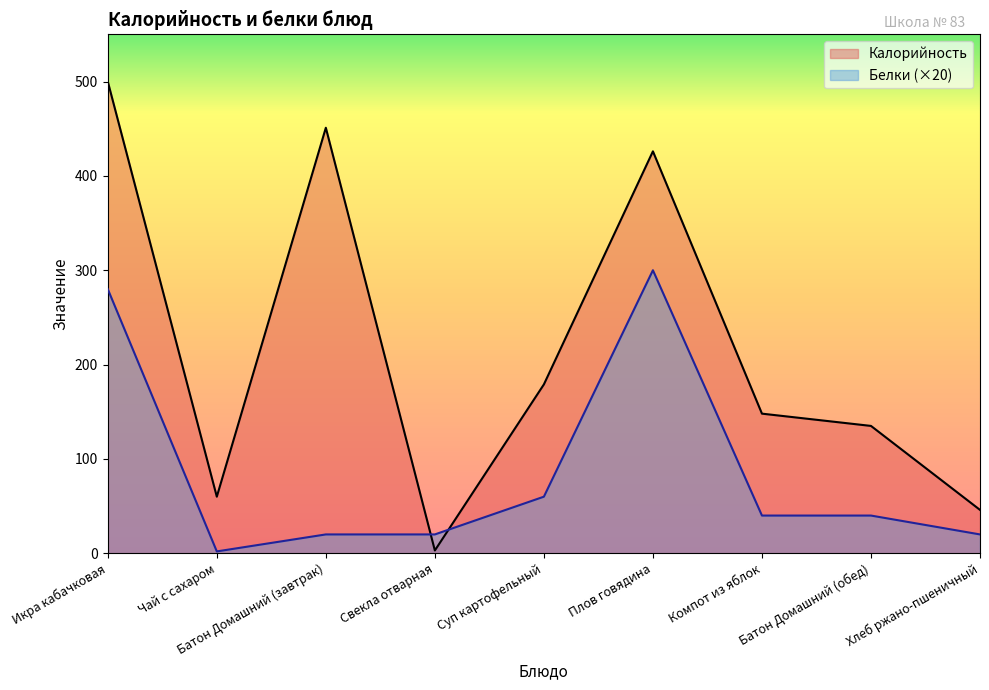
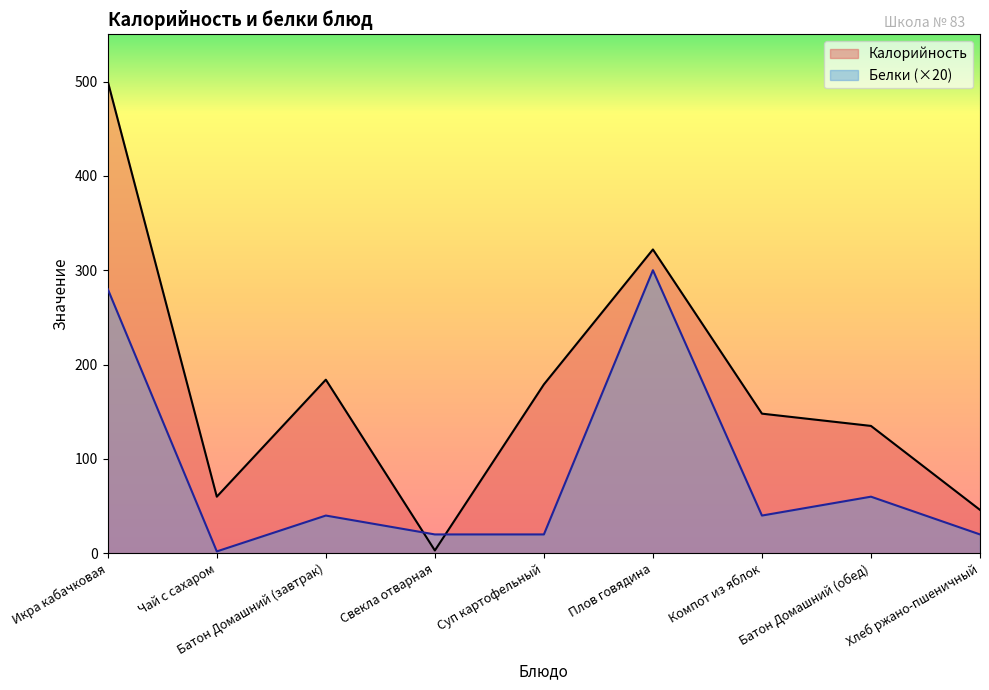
  {
    "Калорийность": {
      "Икра кабачковая": 500,
      "Чай с сахаром": 60,
-     "Батон Домашний (завтрак)": 450,
+     "Батон Домашний (завтрак)": 180,
      "Свекла отварная": 0,
      "Суп картофельный": 180,
-     "Плов говядина": 430,
+     "Плов говядина": 320,
      "Компот из яблок": 150,
      "Батон Домашний (обед)": 140,
      "Хлеб ржано-пшеничный": 50
    },
    "Белки (×20)": {
      "Икра кабачковая": 280,
      "Чай с сахаром": 0,
-     "Батон Домашний (завтрак)": 20,
+     "Батон Домашний (завтрак)": 40,
      "Свекла отварная": 20,
-     "Суп картофельный": 60,
+     "Суп картофельный": 20,
      "Плов говядина": 300,
      "Компот из яблок": 40,
-     "Батон Домашний (обед)": 40,
+     "Батон Домашний (обед)": 60,
      "Хлеб ржано-пшеничный": 20
    }
  }
